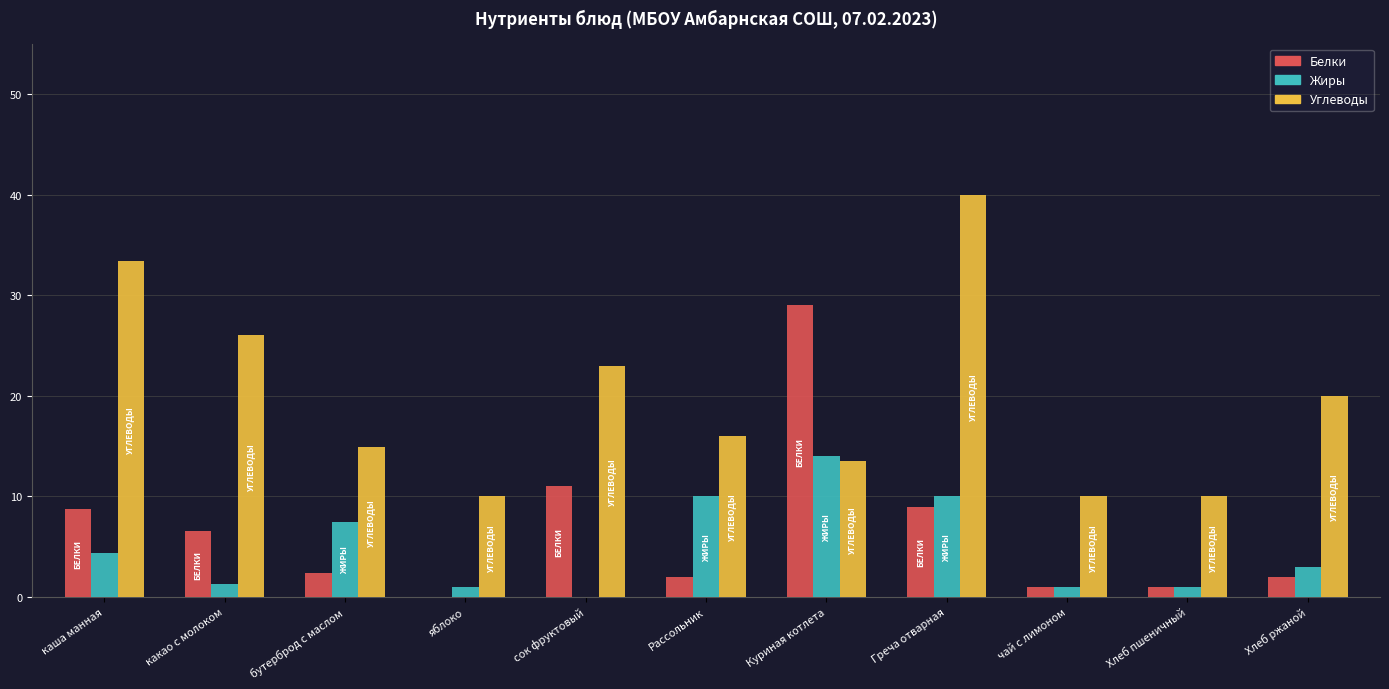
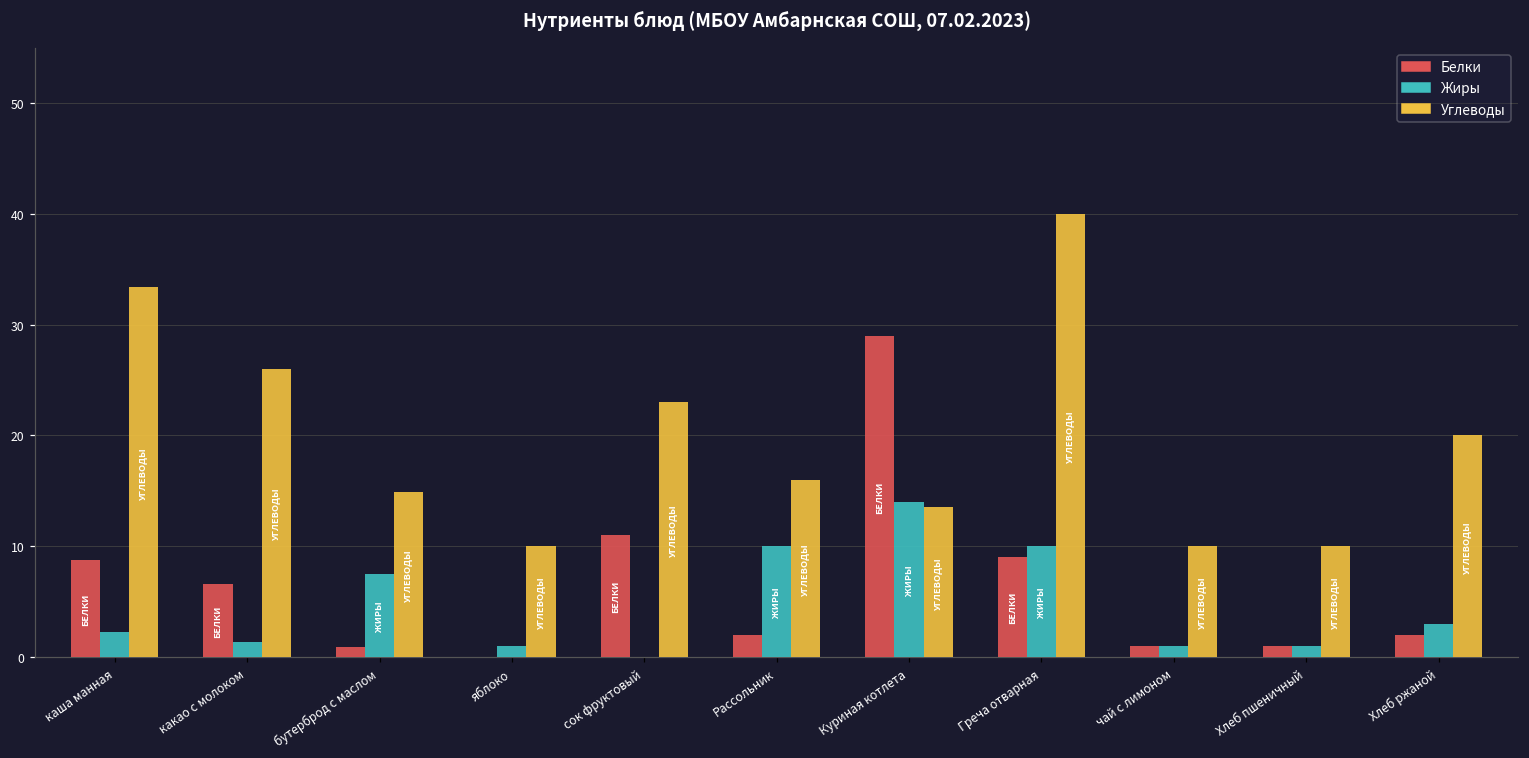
  {
    "Белки": {
      "каша манная": 8.7,
      "какао с молоком": 6.6,
-     "бутерброд с маслом": 2.4,
+     "бутерброд с маслом": 0.9,
      "яблоко": 0.0,
      "сок фруктовый": 11.0,
      "Рассольник": 2.0,
      "Куриная котлета": 29.0,
      "Греча отварная": 9.0,
      "чай с лимоном": 1.0,
      "Хлеб пшеничный": 1.0,
      "Хлеб ржаной": 2.0
    },
    "Жиры": {
-     "каша манная": 4.4,
+     "каша манная": 2.3,
      "какао с молоком": 1.3,
      "бутерброд с маслом": 7.5,
      "яблоко": 1.0,
      "сок фруктовый": 0.0,
      "Рассольник": 10.0,
      "Куриная котлета": 14.0,
      "Греча отварная": 10.0,
      "чай с лимоном": 1.0,
      "Хлеб пшеничный": 1.0,
      "Хлеб ржаной": 3.0
    },
    "Углеводы": {
      "каша манная": 33.4,
      "какао с молоком": 26.0,
      "бутерброд с маслом": 14.9,
      "яблоко": 10.0,
      "сок фруктовый": 23.0,
      "Рассольник": 16.0,
      "Куриная котлета": 13.5,
      "Греча отварная": 40.0,
      "чай с лимоном": 10.0,
      "Хлеб пшеничный": 10.0,
      "Хлеб ржаной": 20.0
    }
  }
